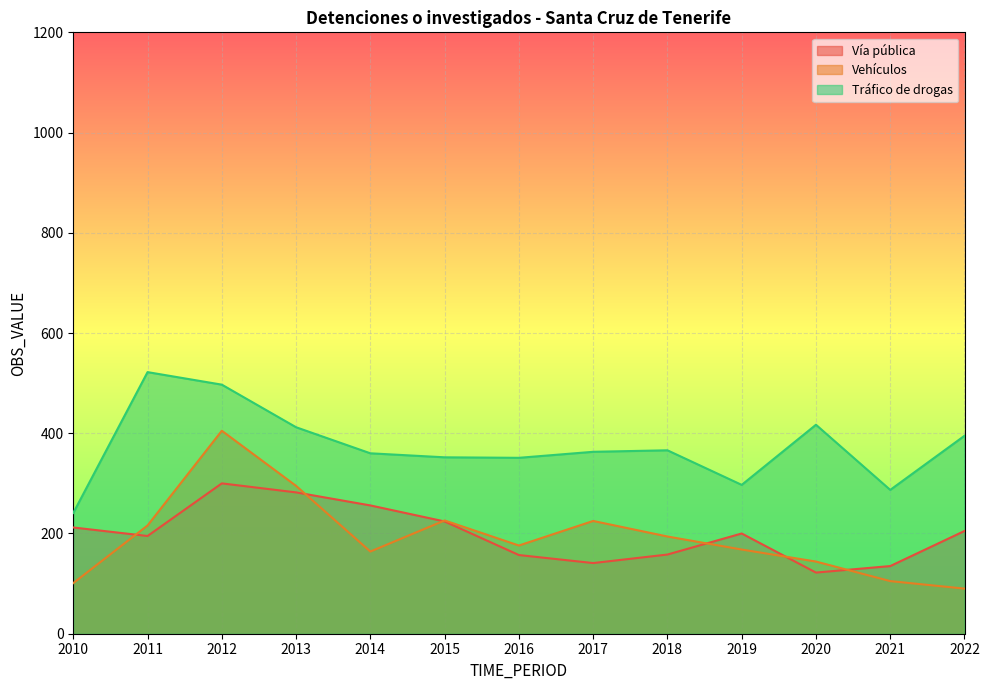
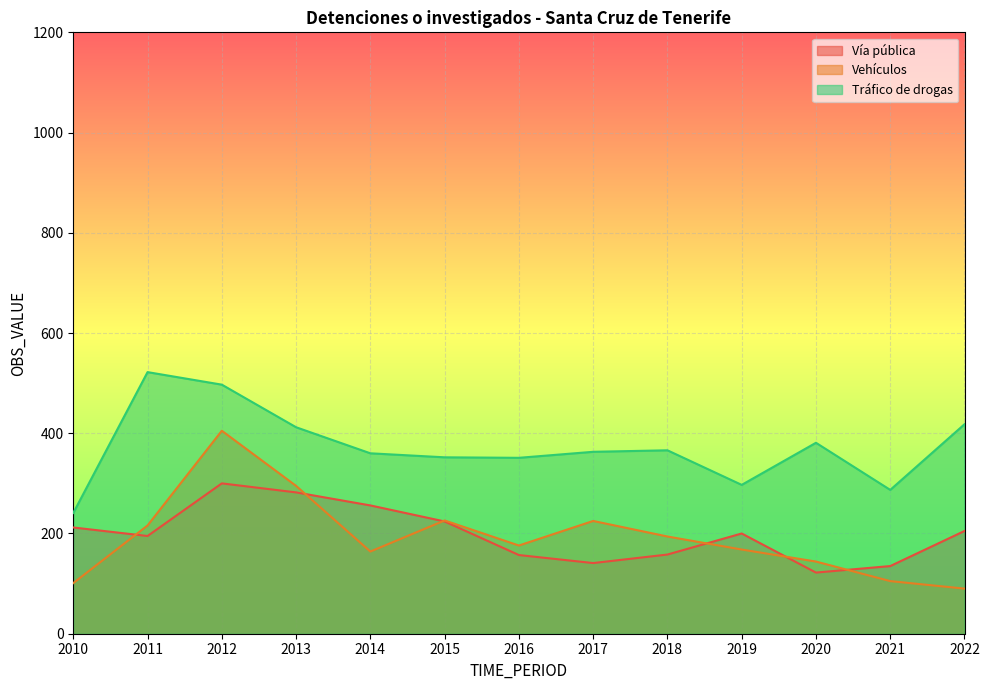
  {
    "Tráfico de drogas": {
      "2010": 240,
      "2011": 520,
      "2012": 500,
      "2013": 410,
      "2014": 360,
      "2015": 350,
      "2016": 350,
      "2017": 360,
      "2018": 370,
      "2019": 300,
-     "2020": 420,
+     "2020": 380,
      "2021": 290,
-     "2022": 400
+     "2022": 420
    }
  }
